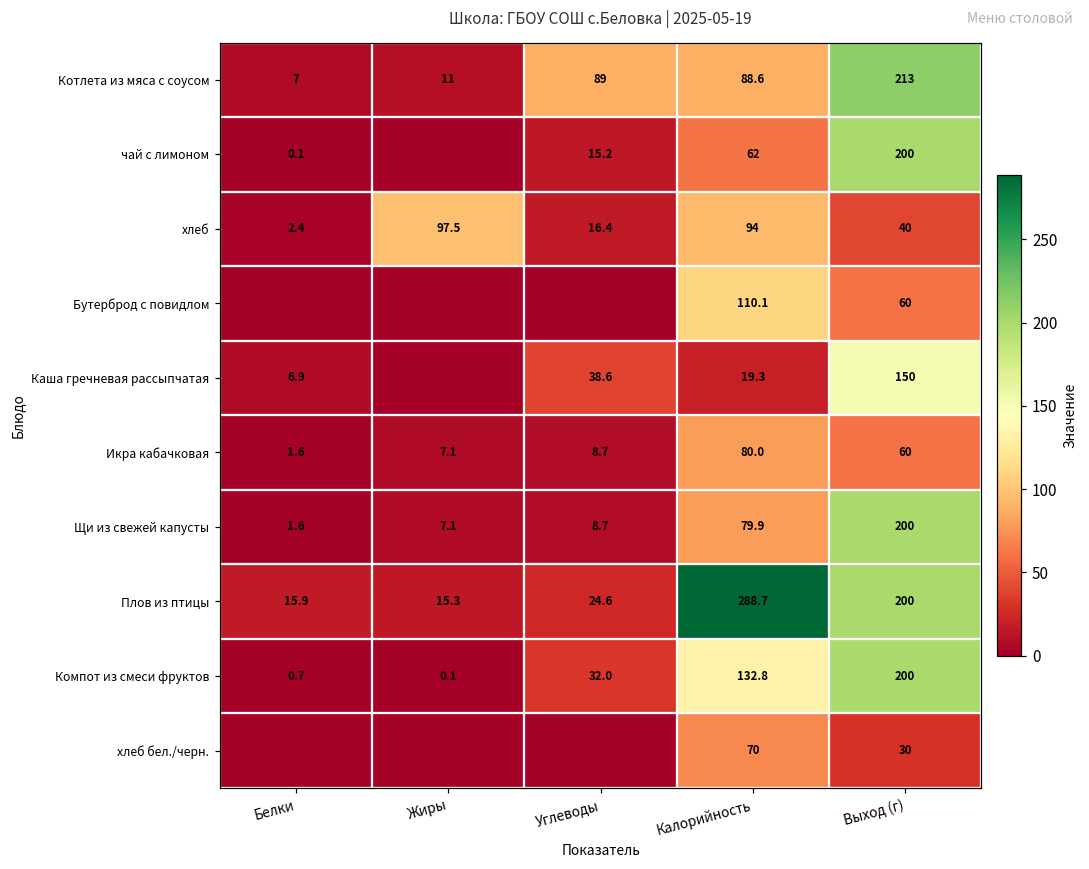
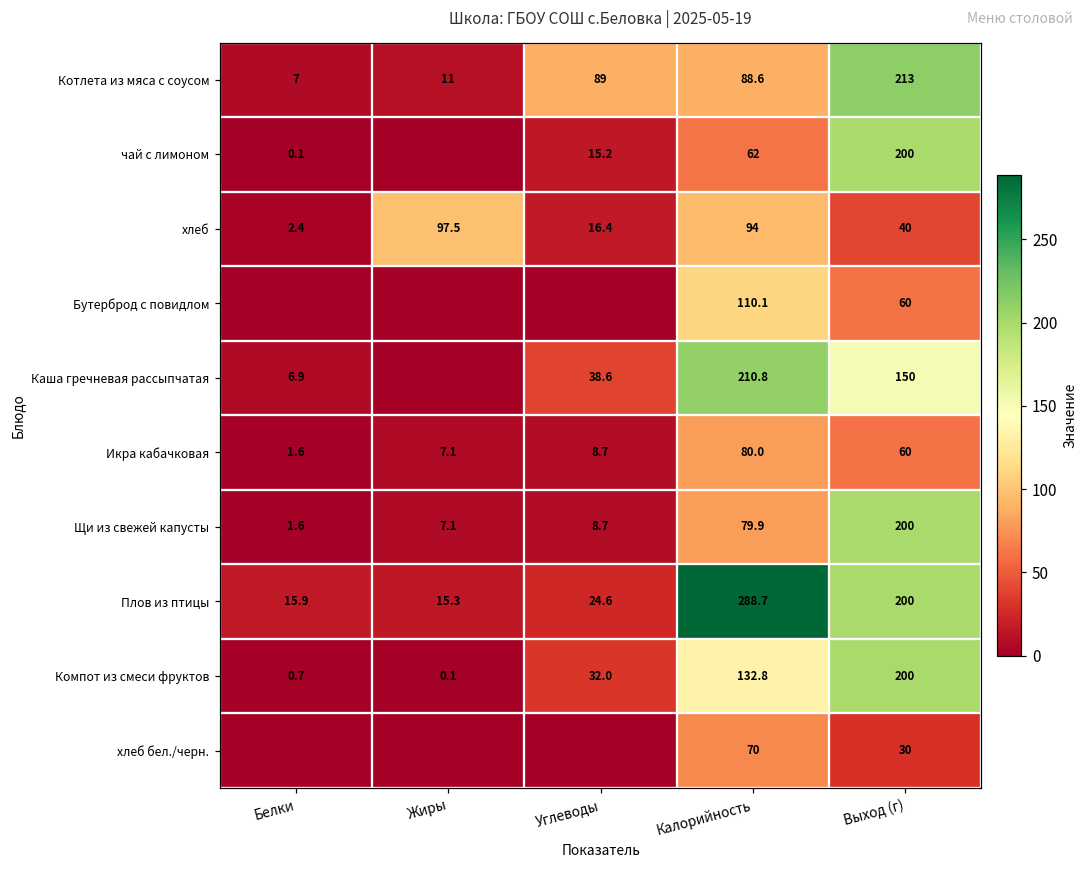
  {
    "Котлета из мяса с соусом": {
      "Белки": 7,
      "Жиры": 11,
      "Углеводы": 89,
      "Калорийность": 88.6,
      "Выход (г)": 213
    },
    "чай с лимоном": {
      "Белки": 0.1,
      "Углеводы": 15.2,
      "Калорийность": 62,
      "Выход (г)": 200
    },
    "хлеб": {
      "Белки": 2.4,
      "Жиры": 97.5,
      "Углеводы": 16.4,
      "Калорийность": 94,
      "Выход (г)": 40
    },
    "Бутерброд с повидлом": {
      "Калорийность": 110.1,
      "Выход (г)": 60
    },
    "Каша гречневая рассыпчатая": {
      "Белки": 6.9,
      "Углеводы": 38.6,
-     "Калорийность": 19.3,
+     "Калорийность": 210.8,
      "Выход (г)": 150
    },
    "Икра кабачковая": {
      "Белки": 1.6,
      "Жиры": 7.1,
      "Углеводы": 8.7,
      "Калорийность": 80.0,
      "Выход (г)": 60
    },
    "Щи из свежей капусты": {
      "Белки": 1.6,
      "Жиры": 7.1,
      "Углеводы": 8.7,
      "Калорийность": 79.9,
      "Выход (г)": 200
    },
    "Плов из птицы": {
      "Белки": 15.9,
      "Жиры": 15.3,
      "Углеводы": 24.6,
      "Калорийность": 288.7,
      "Выход (г)": 200
    },
    "Компот из смеси фруктов": {
      "Белки": 0.7,
      "Жиры": 0.1,
      "Углеводы": 32.0,
      "Калорийность": 132.8,
      "Выход (г)": 200
    },
    "хлеб бел./черн.": {
      "Калорийность": 70,
      "Выход (г)": 30
    }
  }
